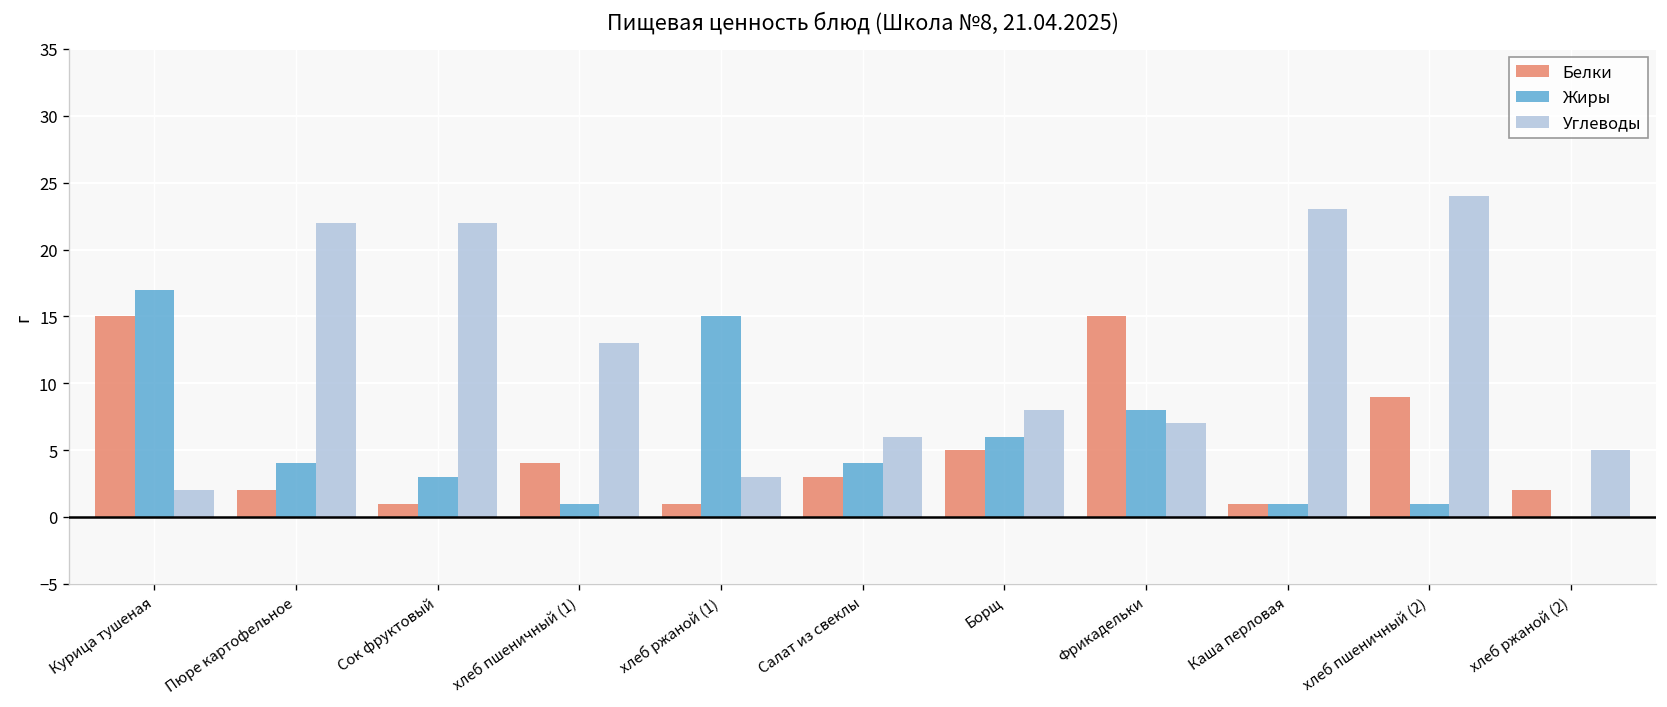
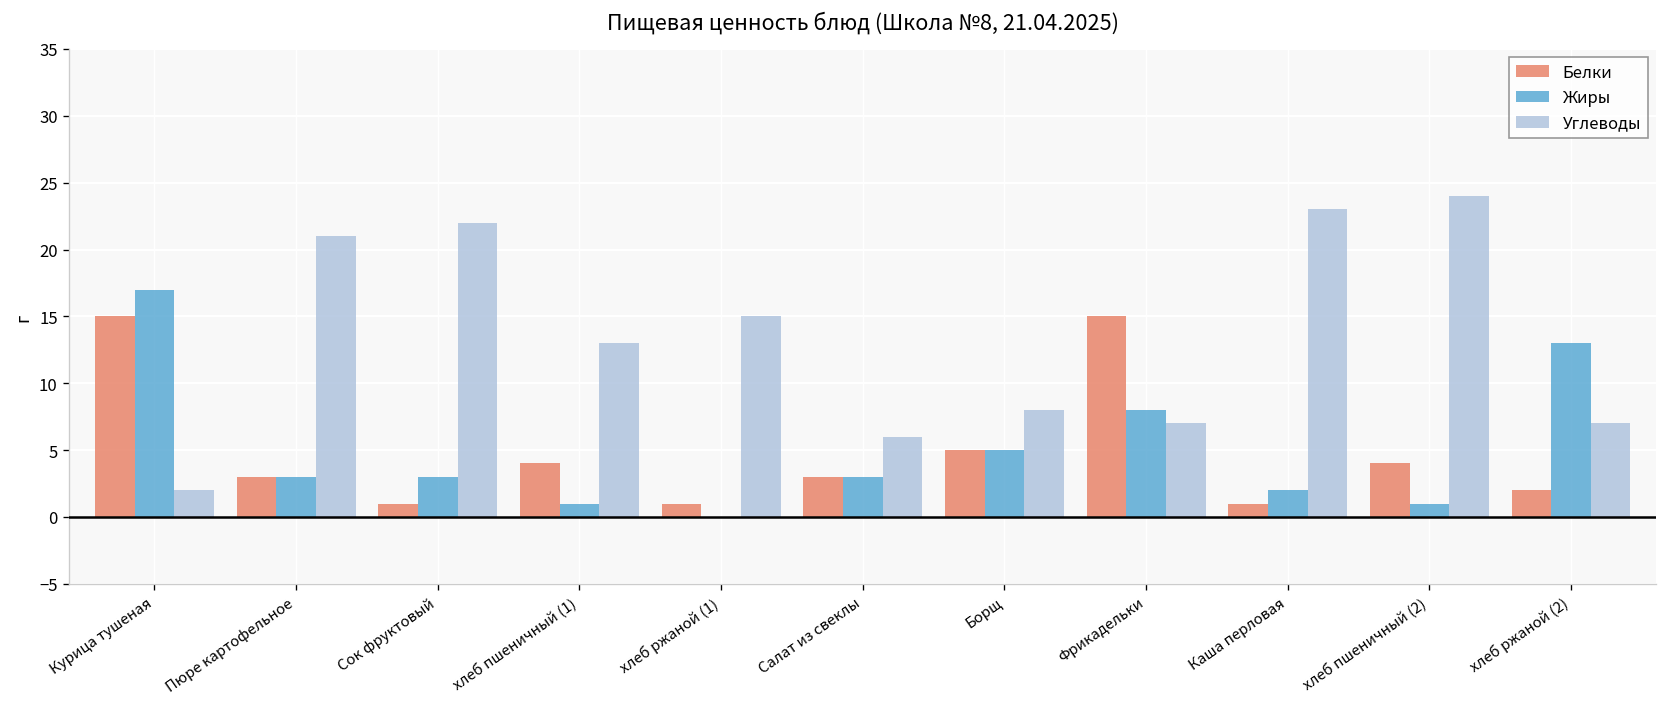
  {
    "Белки": {
      "Курица тушеная": 15,
-     "Пюре картофельное": 2,
+     "Пюре картофельное": 3,
      "Сок фруктовый": 1,
      "хлеб пшеничный (1)": 4,
      "хлеб ржаной (1)": 1,
      "Салат из свеклы": 3,
      "Борщ": 5,
      "Фрикадельки": 15,
      "Каша перловая": 1,
-     "хлеб пшеничный (2)": 9,
+     "хлеб пшеничный (2)": 4,
      "хлеб ржаной (2)": 2
    },
    "Жиры": {
      "Курица тушеная": 17,
-     "Пюре картофельное": 4,
+     "Пюре картофельное": 3,
      "Сок фруктовый": 3,
      "хлеб пшеничный (1)": 1,
-     "хлеб ржаной (1)": 15,
-     "Салат из свеклы": 4,
-     "Борщ": 6,
+     "хлеб ржаной (1)": 0,
+     "Салат из свеклы": 3,
+     "Борщ": 5,
      "Фрикадельки": 8,
-     "Каша перловая": 1,
+     "Каша перловая": 2,
      "хлеб пшеничный (2)": 1,
-     "хлеб ржаной (2)": 0
+     "хлеб ржаной (2)": 13
    },
    "Углеводы": {
      "Курица тушеная": 2,
-     "Пюре картофельное": 22,
+     "Пюре картофельное": 21,
      "Сок фруктовый": 22,
      "хлеб пшеничный (1)": 13,
-     "хлеб ржаной (1)": 3,
+     "хлеб ржаной (1)": 15,
      "Салат из свеклы": 6,
      "Борщ": 8,
      "Фрикадельки": 7,
      "Каша перловая": 23,
      "хлеб пшеничный (2)": 24,
-     "хлеб ржаной (2)": 5
+     "хлеб ржаной (2)": 7
    }
  }
